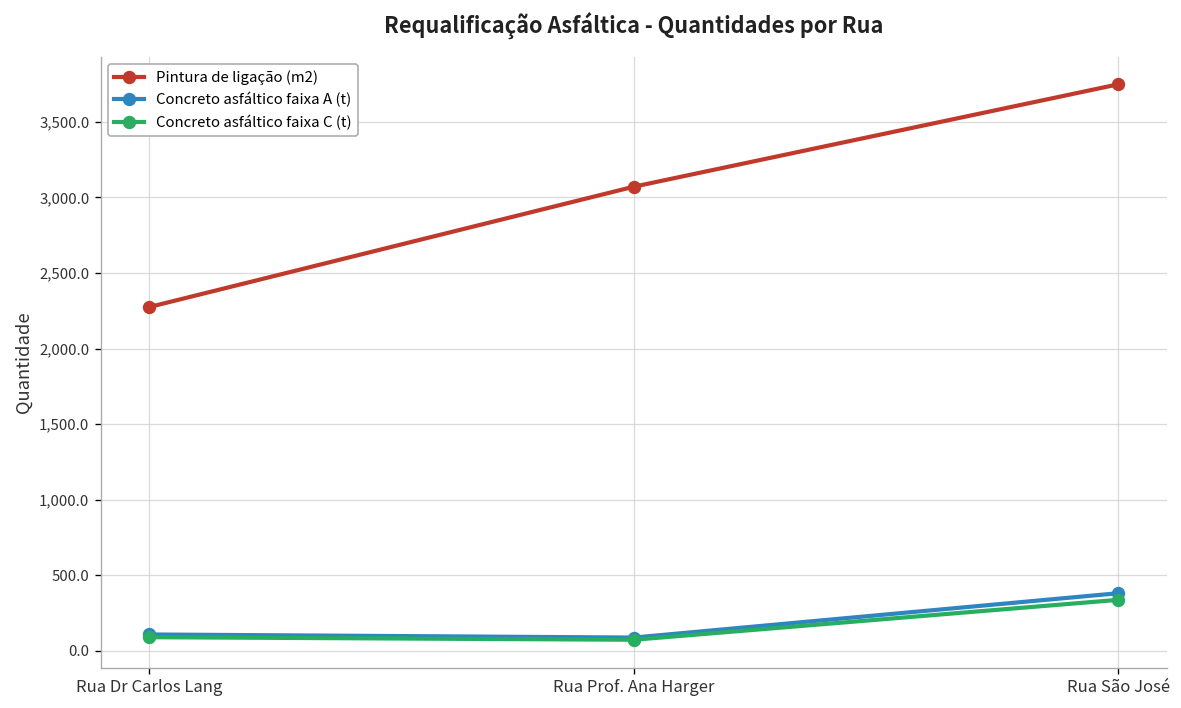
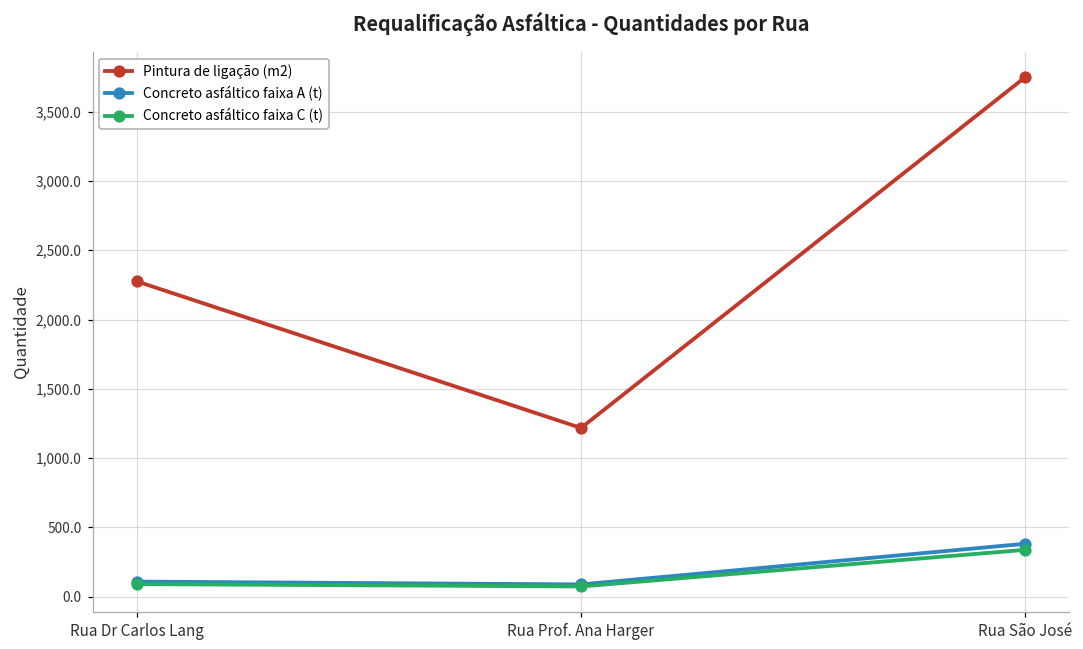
  {
    "Pintura de ligação (m2)": {
      "Rua Dr Carlos Lang": "2,280",
-     "Rua Prof. Ana Harger": "3,070",
+     "Rua Prof. Ana Harger": "1,220",
      "Rua São José": "3,750"
    },
    "Concreto asfáltico faixa A (t)": {
      "Rua São José": "380"
    },
    "Concreto asfáltico faixa C (t)": {
      "Rua São José": "340"
    }
  }
